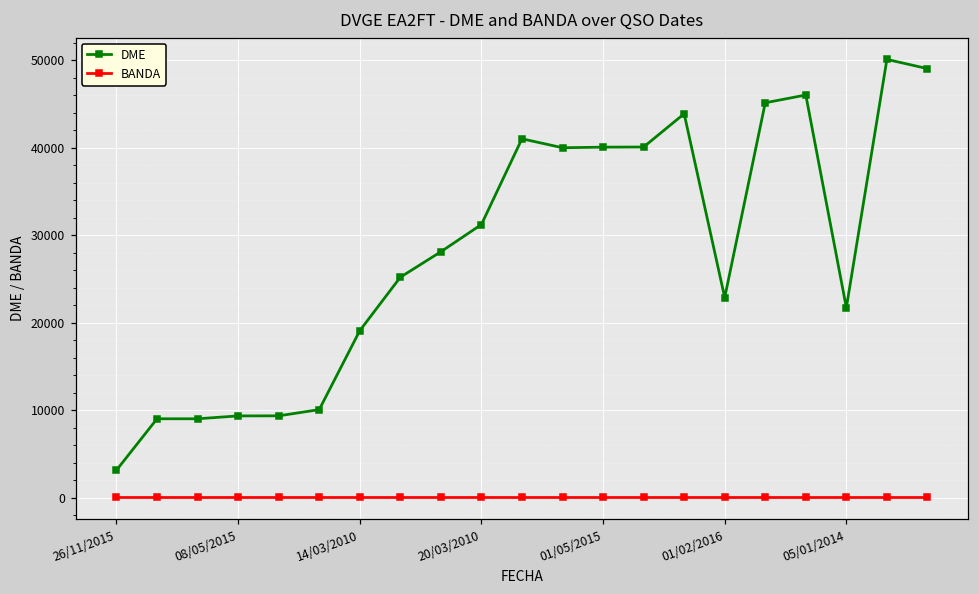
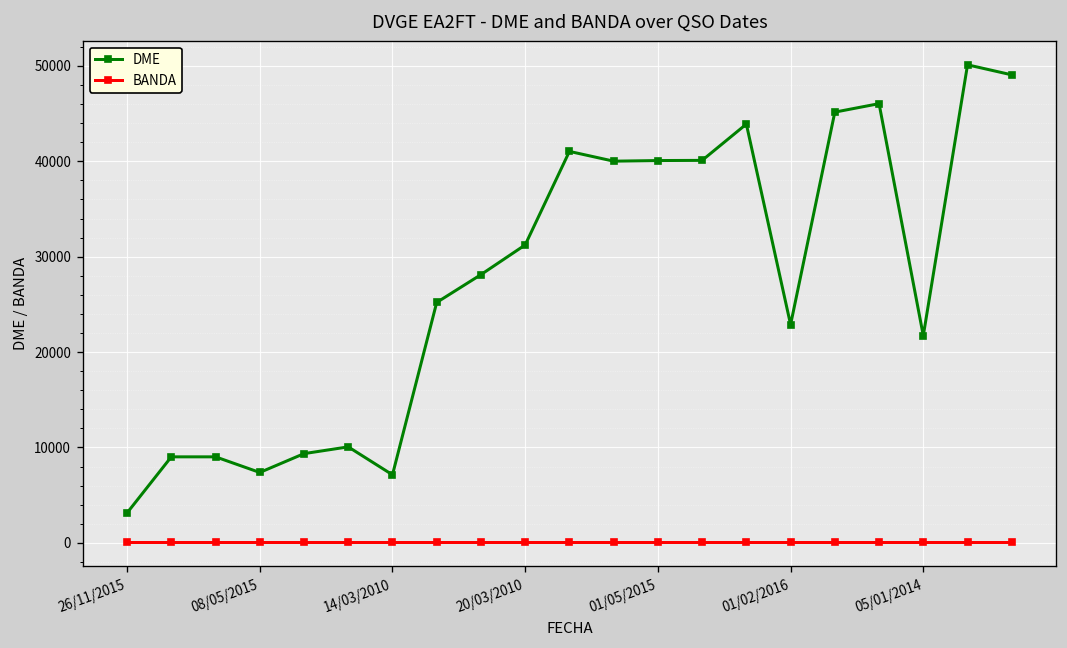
  {
    "DME": {
      "26/11/2015": 3000,
-     "08/05/2015": 9000,
-     "14/03/2010": 19000,
+     "08/05/2015": 7000,
+     "14/03/2010": 7000,
      "20/03/2010": 31000,
      "01/02/2016": 23000,
      "05/01/2014": 22000
    },
    "BANDA": {
      "26/11/2015": 0,
      "08/05/2015": 0,
      "14/03/2010": 0,
      "20/03/2010": 0,
      "01/02/2016": 0,
      "05/01/2014": 0
    }
  }
